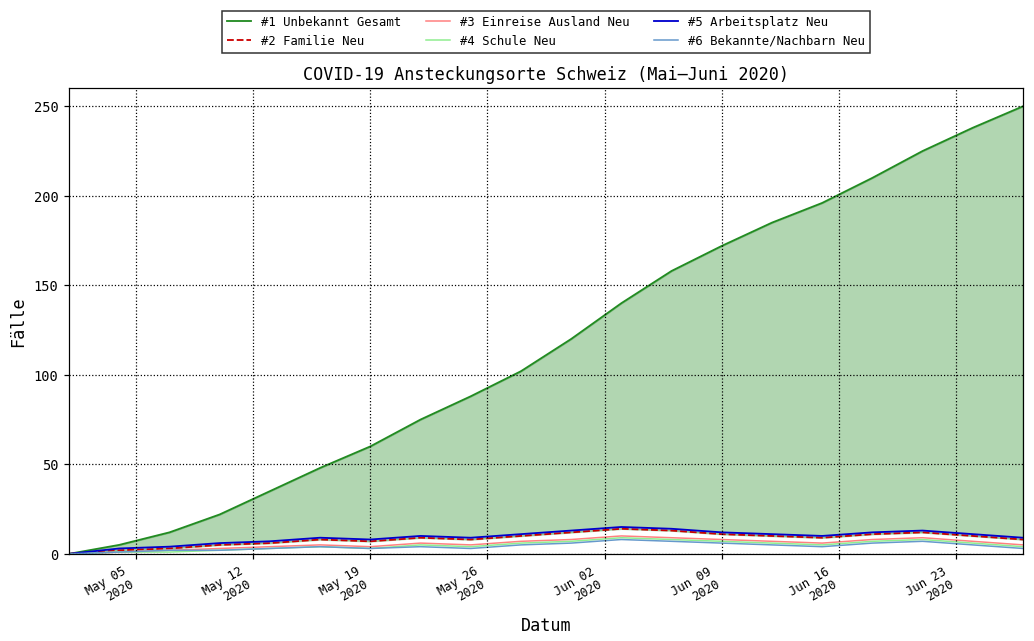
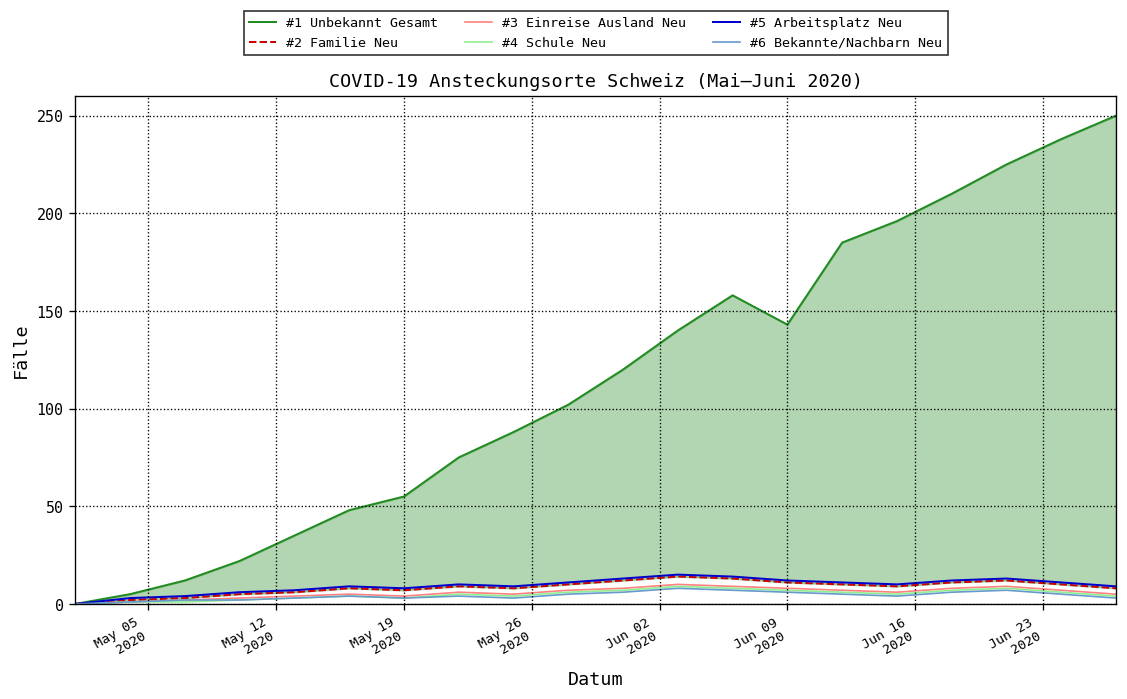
  {
    "#1 Unbekannt Gesamt": {
-     "May 19 2020": 60,
-     "Jun 09 2020": 172
+     "May 19 2020": 55,
+     "Jun 09 2020": 143
    }
  }
